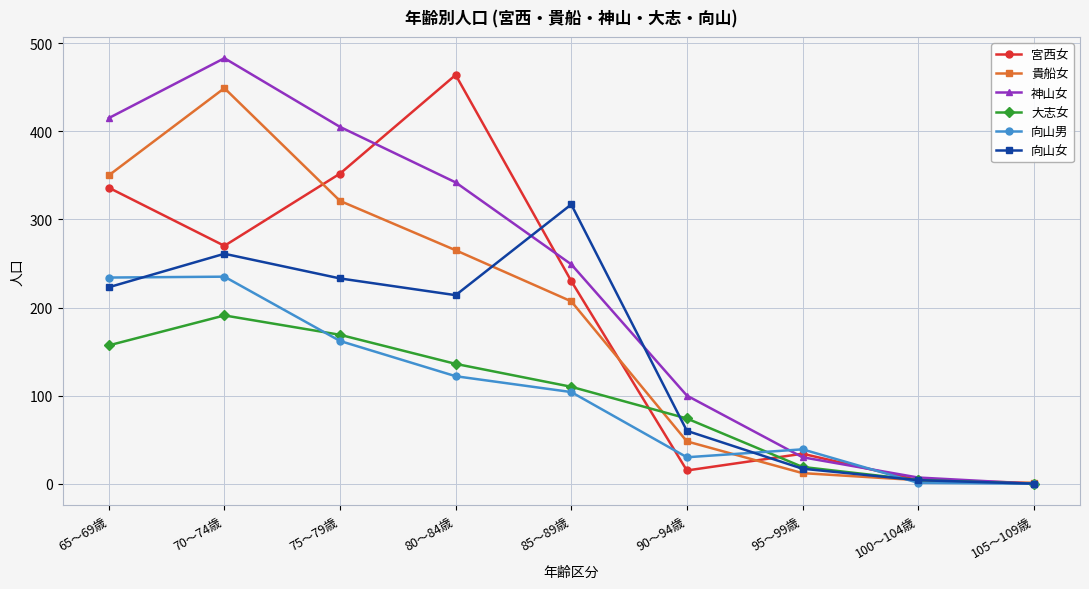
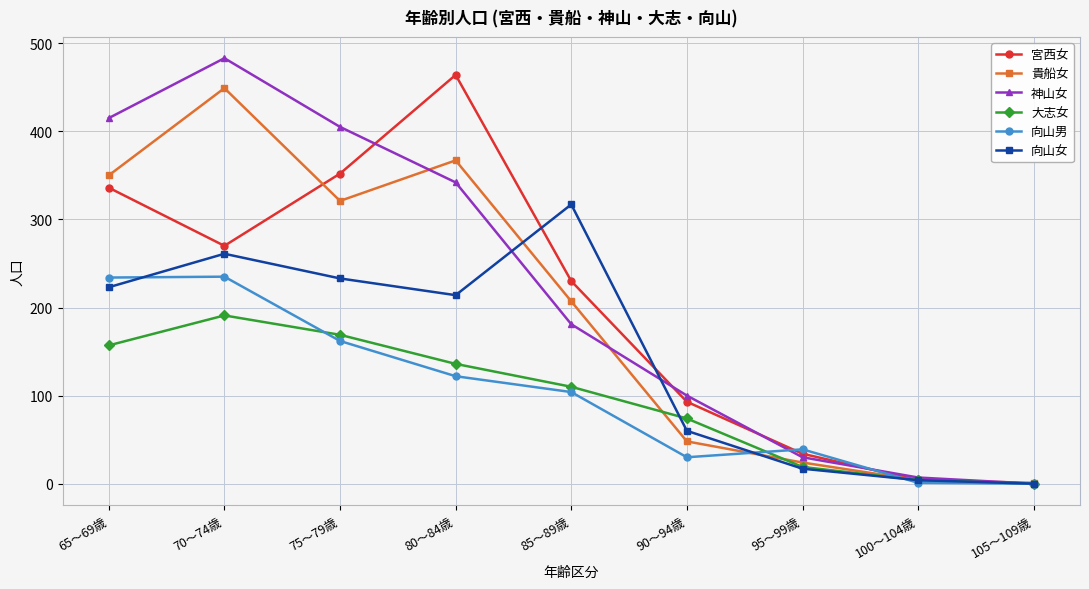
  {
    "宮西女": {
      "65～69歳": 340,
      "70～74歳": 270,
      "75～79歳": 350,
      "80～84歳": 460,
      "85～89歳": 230,
-     "90～94歳": 20,
+     "90～94歳": 90,
      "95～99歳": 30
    },
    "貴船女": {
      "65～69歳": 350,
      "70～74歳": 450,
      "75～79歳": 320,
-     "80～84歳": 270,
+     "80～84歳": 370,
      "85～89歳": 210,
      "90～94歳": 50,
-     "95～99歳": 10
+     "95～99歳": 20
    },
    "神山女": {
      "65～69歳": 420,
      "70～74歳": 480,
      "75～79歳": 410,
      "80～84歳": 340,
-     "85～89歳": 250,
+     "85～89歳": 180,
      "90～94歳": 100,
      "95～99歳": 30,
      "100～104歳": 10
    },
    "大志女": {
      "65～69歳": 160,
      "70～74歳": 190,
      "75～79歳": 170,
      "80～84歳": 140,
      "85～89歳": 110,
      "90～94歳": 70
    },
    "向山男": {
      "65～69歳": 230,
      "70～74歳": 240,
      "75～79歳": 160,
      "80～84歳": 120,
      "85～89歳": 100,
      "90～94歳": 30,
      "95～99歳": 40,
      "100～104歳": 0
    },
    "向山女": {
      "65～69歳": 220,
      "70～74歳": 260,
      "75～79歳": 230,
      "80～84歳": 210,
      "85～89歳": 320,
      "90～94歳": 60
    }
  }
